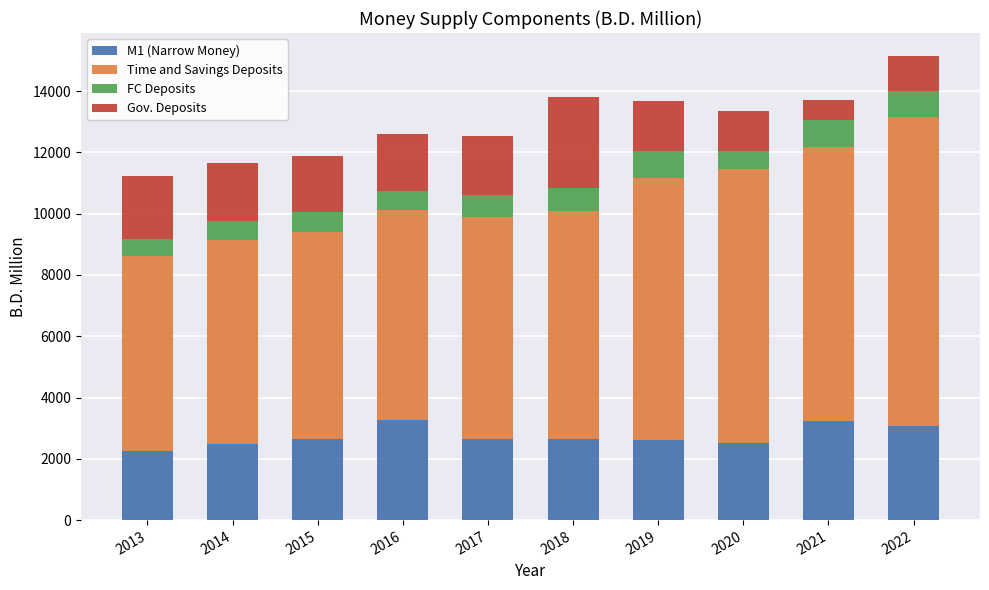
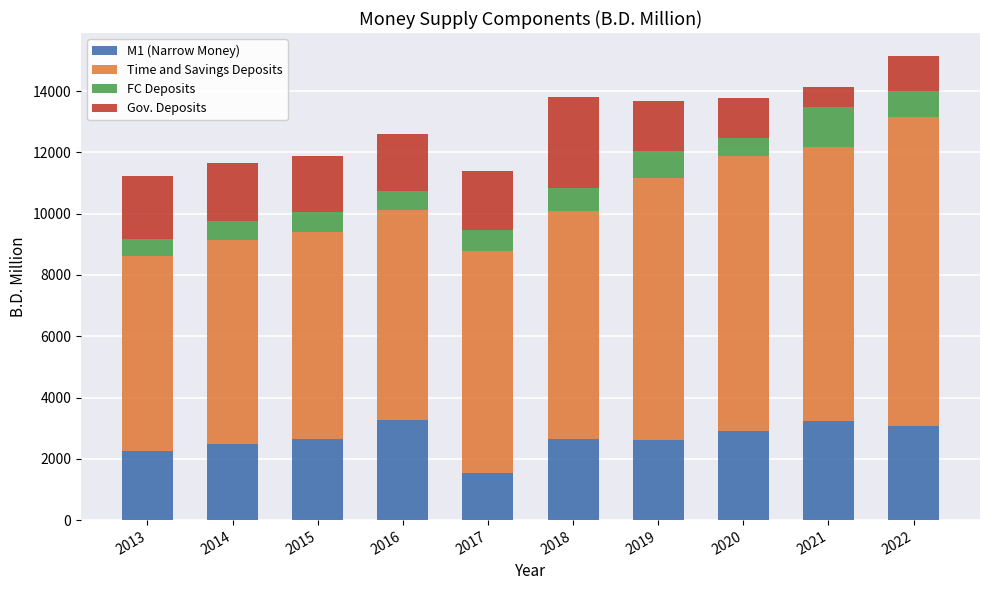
  {
    "M1 (Narrow Money)": {
      "2013": 2300,
      "2014": 2500,
      "2015": 2600,
      "2016": 3300,
-     "2017": 2700,
+     "2017": 1500,
      "2018": 2700,
      "2019": 2600,
-     "2020": 2500,
+     "2020": 2900,
      "2021": 3200,
      "2022": 3100
    },
    "Time and Savings Deposits": {
      "2013": 6400,
      "2014": 6700,
      "2015": 6700,
      "2016": 6900,
      "2017": 7200,
      "2018": 7400,
      "2019": 8500,
      "2020": 9000,
      "2021": 9000,
      "2022": 10100
    },
    "FC Deposits": {
      "2013": 500,
      "2014": 600,
      "2015": 700,
      "2016": 600,
      "2017": 700,
      "2018": 800,
      "2019": 900,
      "2020": 600,
-     "2021": 900,
+     "2021": 1300,
      "2022": 800
    },
    "Gov. Deposits": {
      "2013": 2100,
      "2014": 1900,
      "2015": 1900,
      "2016": 1900,
      "2017": 1900,
      "2018": 3000,
      "2019": 1600,
      "2020": 1300,
      "2021": 700,
      "2022": 1200
    }
  }
